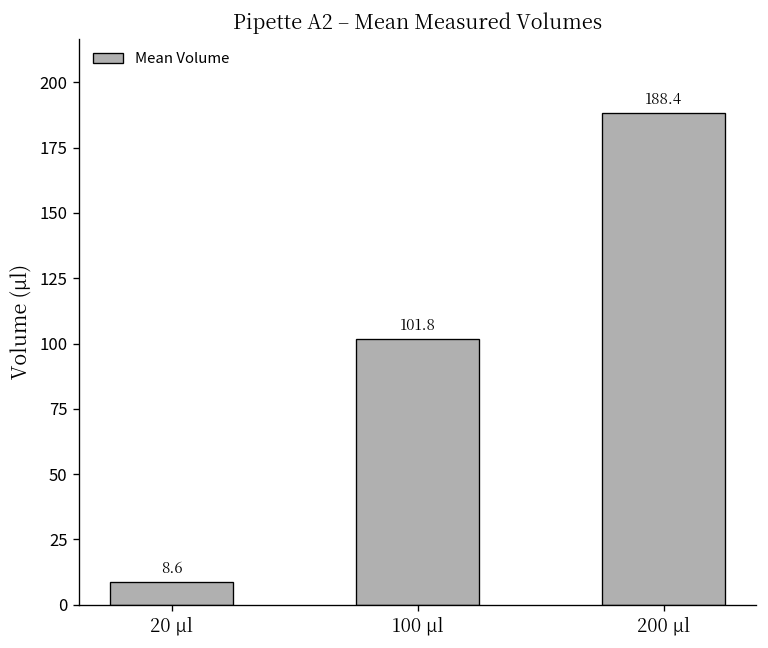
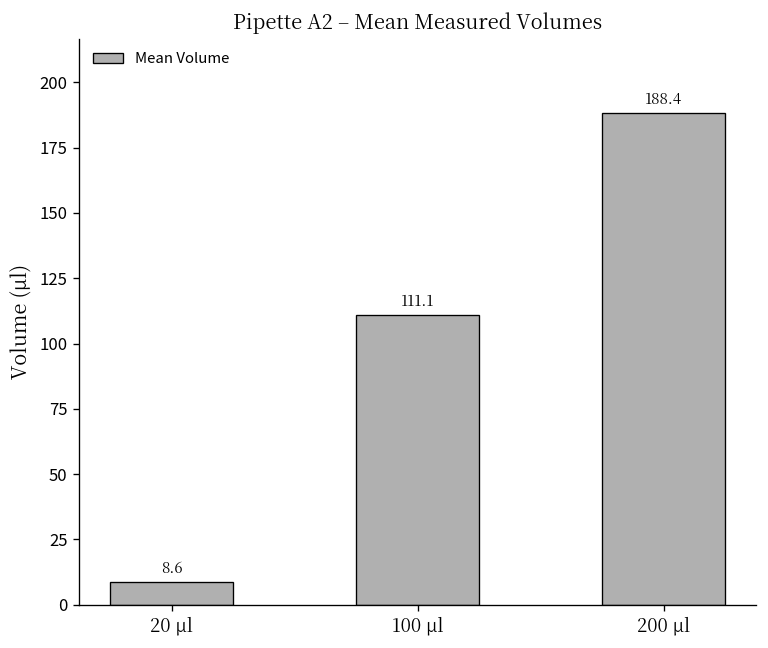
  {
    "20 μl": 8.6,
-   "100 μl": 101.8,
+   "100 μl": 111.1,
    "200 μl": 188.4
  }
